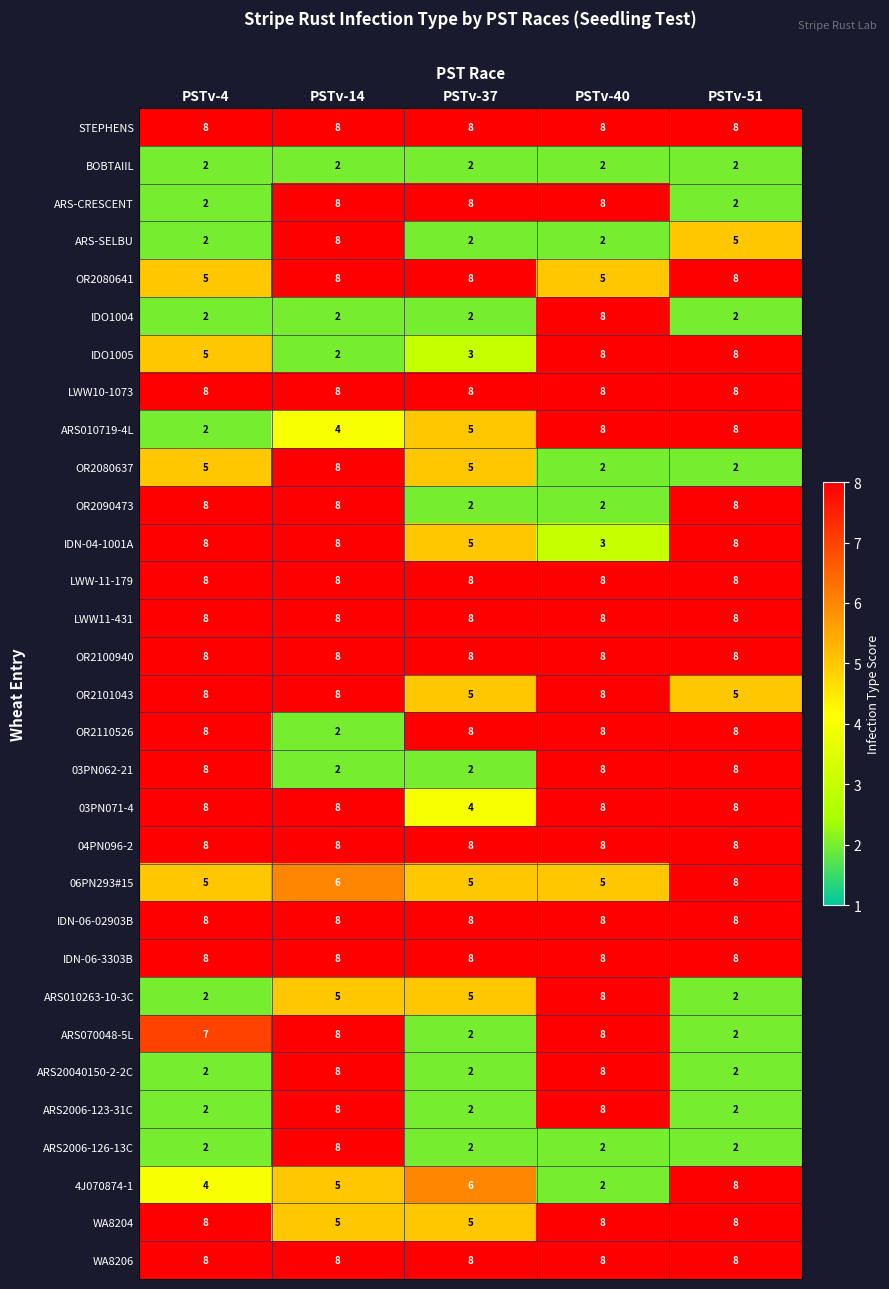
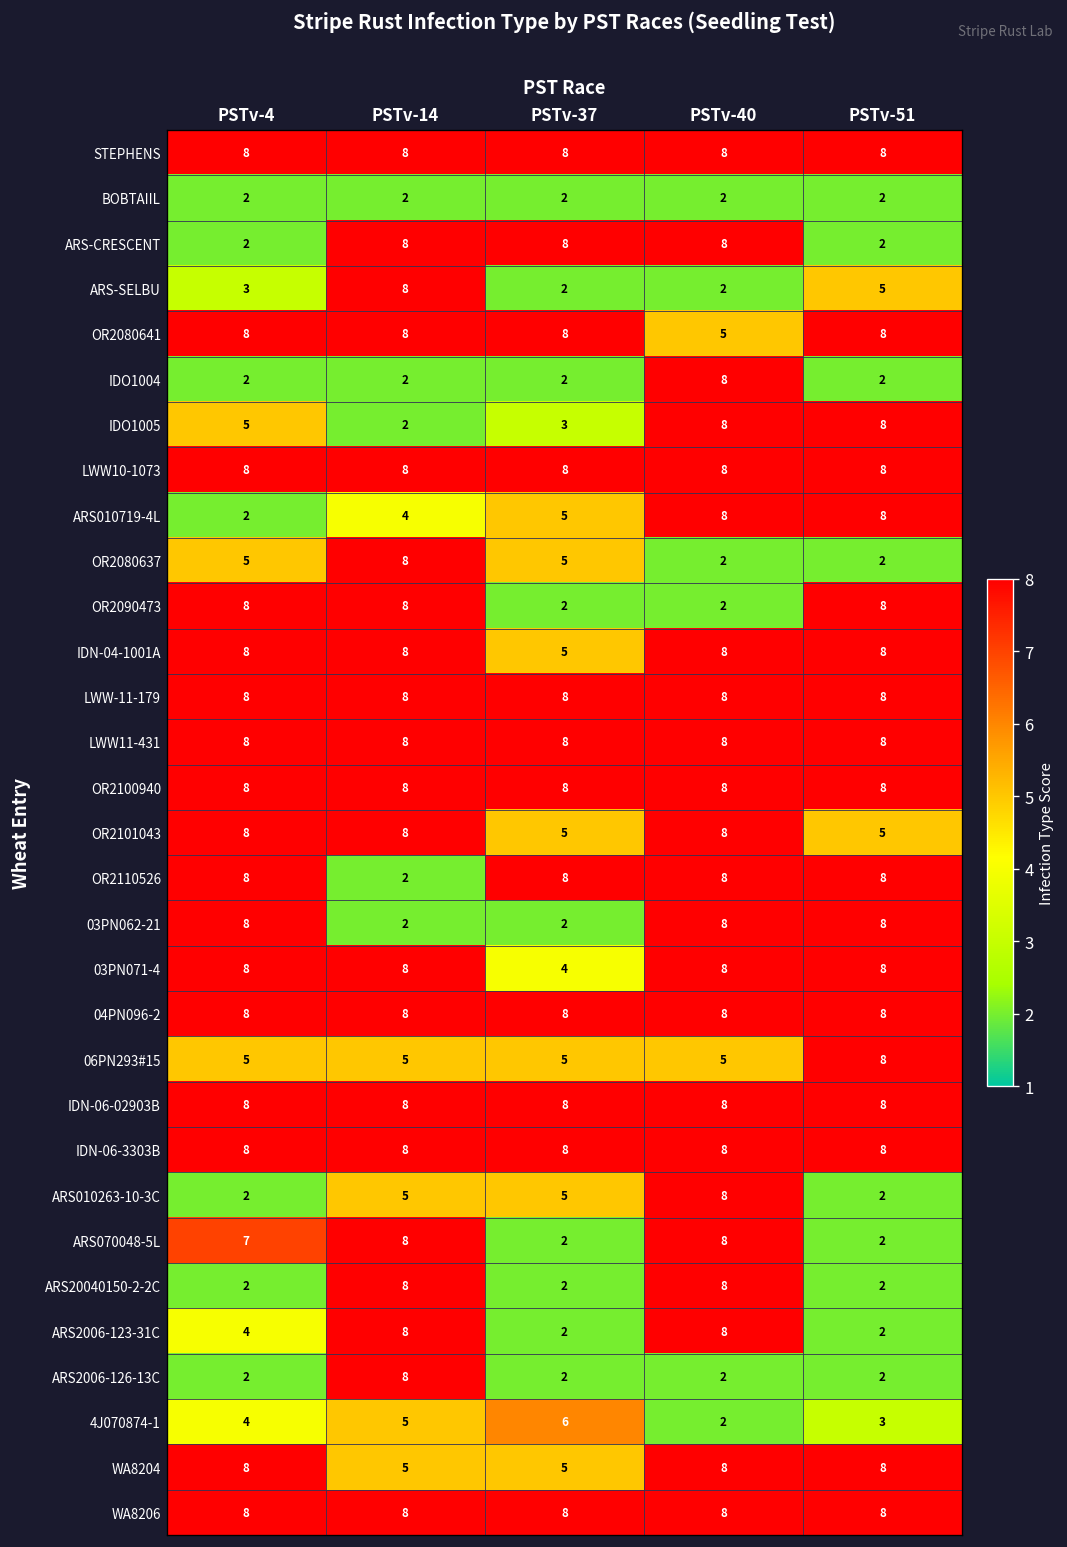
  {
    "STEPHENS": {
      "PSTv-4": 8,
      "PSTv-14": 8,
      "PSTv-37": 8,
      "PSTv-40": 8,
      "PSTv-51": 8
    },
    "BOBTAIIL": {
      "PSTv-4": 2,
      "PSTv-14": 2,
      "PSTv-37": 2,
      "PSTv-40": 2,
      "PSTv-51": 2
    },
    "ARS-CRESCENT": {
      "PSTv-4": 2,
      "PSTv-14": 8,
      "PSTv-37": 8,
      "PSTv-40": 8,
      "PSTv-51": 2
    },
    "ARS-SELBU": {
-     "PSTv-4": 2,
+     "PSTv-4": 3,
      "PSTv-14": 8,
      "PSTv-37": 2,
      "PSTv-40": 2,
      "PSTv-51": 5
    },
    "OR2080641": {
-     "PSTv-4": 5,
+     "PSTv-4": 8,
      "PSTv-14": 8,
      "PSTv-37": 8,
      "PSTv-40": 5,
      "PSTv-51": 8
    },
    "IDO1004": {
      "PSTv-4": 2,
      "PSTv-14": 2,
      "PSTv-37": 2,
      "PSTv-40": 8,
      "PSTv-51": 2
    },
    "IDO1005": {
      "PSTv-4": 5,
      "PSTv-14": 2,
      "PSTv-37": 3,
      "PSTv-40": 8,
      "PSTv-51": 8
    },
    "LWW10-1073": {
      "PSTv-4": 8,
      "PSTv-14": 8,
      "PSTv-37": 8,
      "PSTv-40": 8,
      "PSTv-51": 8
    },
    "ARS010719-4L": {
      "PSTv-4": 2,
      "PSTv-14": 4,
      "PSTv-37": 5,
      "PSTv-40": 8,
      "PSTv-51": 8
    },
    "OR2080637": {
      "PSTv-4": 5,
      "PSTv-14": 8,
      "PSTv-37": 5,
      "PSTv-40": 2,
      "PSTv-51": 2
    },
    "OR2090473": {
      "PSTv-4": 8,
      "PSTv-14": 8,
      "PSTv-37": 2,
      "PSTv-40": 2,
      "PSTv-51": 8
    },
    "IDN-04-1001A": {
      "PSTv-4": 8,
      "PSTv-14": 8,
      "PSTv-37": 5,
-     "PSTv-40": 3,
+     "PSTv-40": 8,
      "PSTv-51": 8
    },
    "LWW-11-179": {
      "PSTv-4": 8,
      "PSTv-14": 8,
      "PSTv-37": 8,
      "PSTv-40": 8,
      "PSTv-51": 8
    },
    "LWW11-431": {
      "PSTv-4": 8,
      "PSTv-14": 8,
      "PSTv-37": 8,
      "PSTv-40": 8,
      "PSTv-51": 8
    },
    "OR2100940": {
      "PSTv-4": 8,
      "PSTv-14": 8,
      "PSTv-37": 8,
      "PSTv-40": 8,
      "PSTv-51": 8
    },
    "OR2101043": {
      "PSTv-4": 8,
      "PSTv-14": 8,
      "PSTv-37": 5,
      "PSTv-40": 8,
      "PSTv-51": 5
    },
    "OR2110526": {
      "PSTv-4": 8,
      "PSTv-14": 2,
      "PSTv-37": 8,
      "PSTv-40": 8,
      "PSTv-51": 8
    },
    "03PN062-21": {
      "PSTv-4": 8,
      "PSTv-14": 2,
      "PSTv-37": 2,
      "PSTv-40": 8,
      "PSTv-51": 8
    },
    "03PN071-4": {
      "PSTv-4": 8,
      "PSTv-14": 8,
      "PSTv-37": 4,
      "PSTv-40": 8,
      "PSTv-51": 8
    },
    "04PN096-2": {
      "PSTv-4": 8,
      "PSTv-14": 8,
      "PSTv-37": 8,
      "PSTv-40": 8,
      "PSTv-51": 8
    },
    "06PN293#15": {
      "PSTv-4": 5,
-     "PSTv-14": 6,
+     "PSTv-14": 5,
      "PSTv-37": 5,
      "PSTv-40": 5,
      "PSTv-51": 8
    },
    "IDN-06-02903B": {
      "PSTv-4": 8,
      "PSTv-14": 8,
      "PSTv-37": 8,
      "PSTv-40": 8,
      "PSTv-51": 8
    },
    "IDN-06-3303B": {
      "PSTv-4": 8,
      "PSTv-14": 8,
      "PSTv-37": 8,
      "PSTv-40": 8,
      "PSTv-51": 8
    },
    "ARS010263-10-3C": {
      "PSTv-4": 2,
      "PSTv-14": 5,
      "PSTv-37": 5,
      "PSTv-40": 8,
      "PSTv-51": 2
    },
    "ARS070048-5L": {
      "PSTv-4": 7,
      "PSTv-14": 8,
      "PSTv-37": 2,
      "PSTv-40": 8,
      "PSTv-51": 2
    },
    "ARS20040150-2-2C": {
      "PSTv-4": 2,
      "PSTv-14": 8,
      "PSTv-37": 2,
      "PSTv-40": 8,
      "PSTv-51": 2
    },
    "ARS2006-123-31C": {
-     "PSTv-4": 2,
+     "PSTv-4": 4,
      "PSTv-14": 8,
      "PSTv-37": 2,
      "PSTv-40": 8,
      "PSTv-51": 2
    },
    "ARS2006-126-13C": {
      "PSTv-4": 2,
      "PSTv-14": 8,
      "PSTv-37": 2,
      "PSTv-40": 2,
      "PSTv-51": 2
    },
    "4J070874-1": {
      "PSTv-4": 4,
      "PSTv-14": 5,
      "PSTv-37": 6,
      "PSTv-40": 2,
-     "PSTv-51": 8
+     "PSTv-51": 3
    },
    "WA8204": {
      "PSTv-4": 8,
      "PSTv-14": 5,
      "PSTv-37": 5,
      "PSTv-40": 8,
      "PSTv-51": 8
    },
    "WA8206": {
      "PSTv-4": 8,
      "PSTv-14": 8,
      "PSTv-37": 8,
      "PSTv-40": 8,
      "PSTv-51": 8
    }
  }
